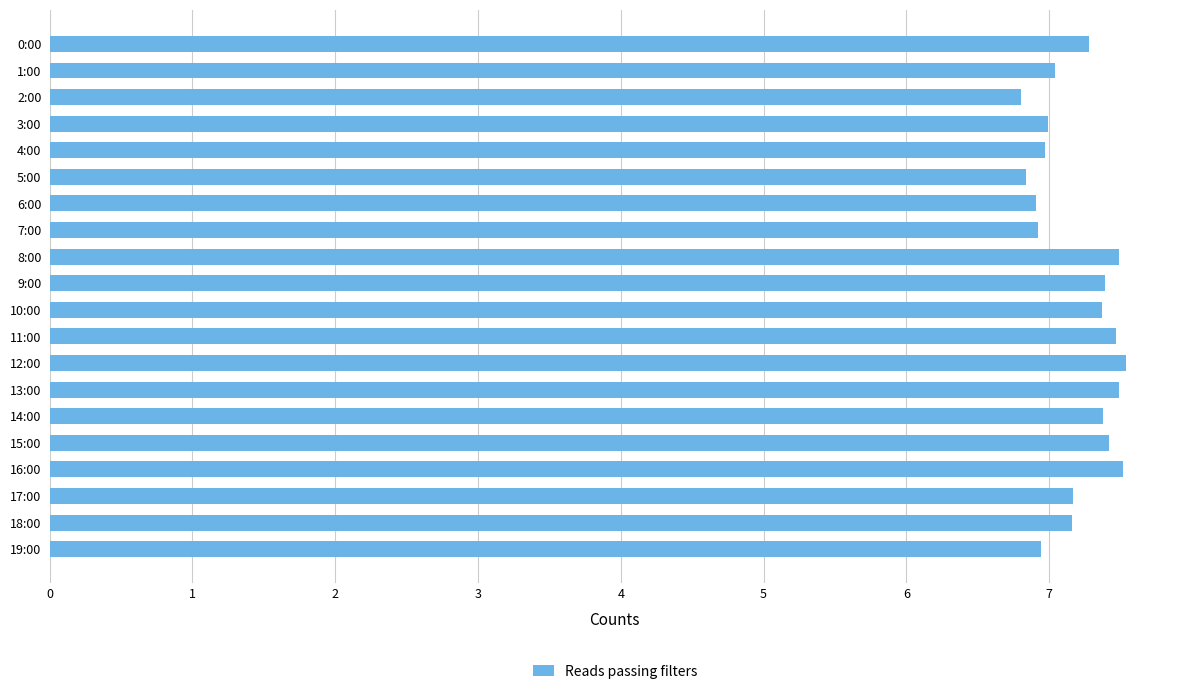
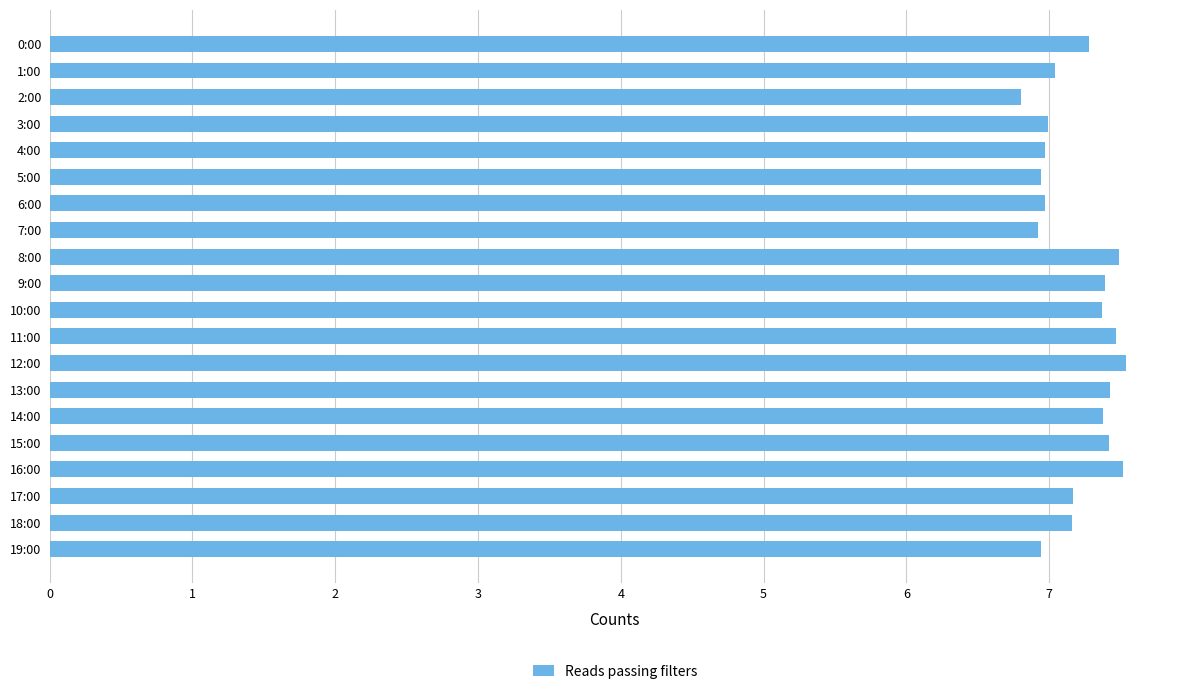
  {
    "0:00": 7.28,
    "1:00": 7.04,
    "2:00": 6.80,
    "3:00": 6.99,
    "4:00": 6.97,
-   "5:00": 6.84,
-   "6:00": 6.91,
+   "5:00": 6.94,
+   "6:00": 6.97,
    "7:00": 6.92,
    "8:00": 7.49,
    "9:00": 7.39,
    "10:00": 7.37,
    "11:00": 7.47,
    "12:00": 7.54,
-   "13:00": 7.49,
+   "13:00": 7.43,
    "14:00": 7.38,
    "15:00": 7.42,
    "16:00": 7.52,
    "17:00": 7.17,
    "18:00": 7.16,
    "19:00": 6.94
  }
